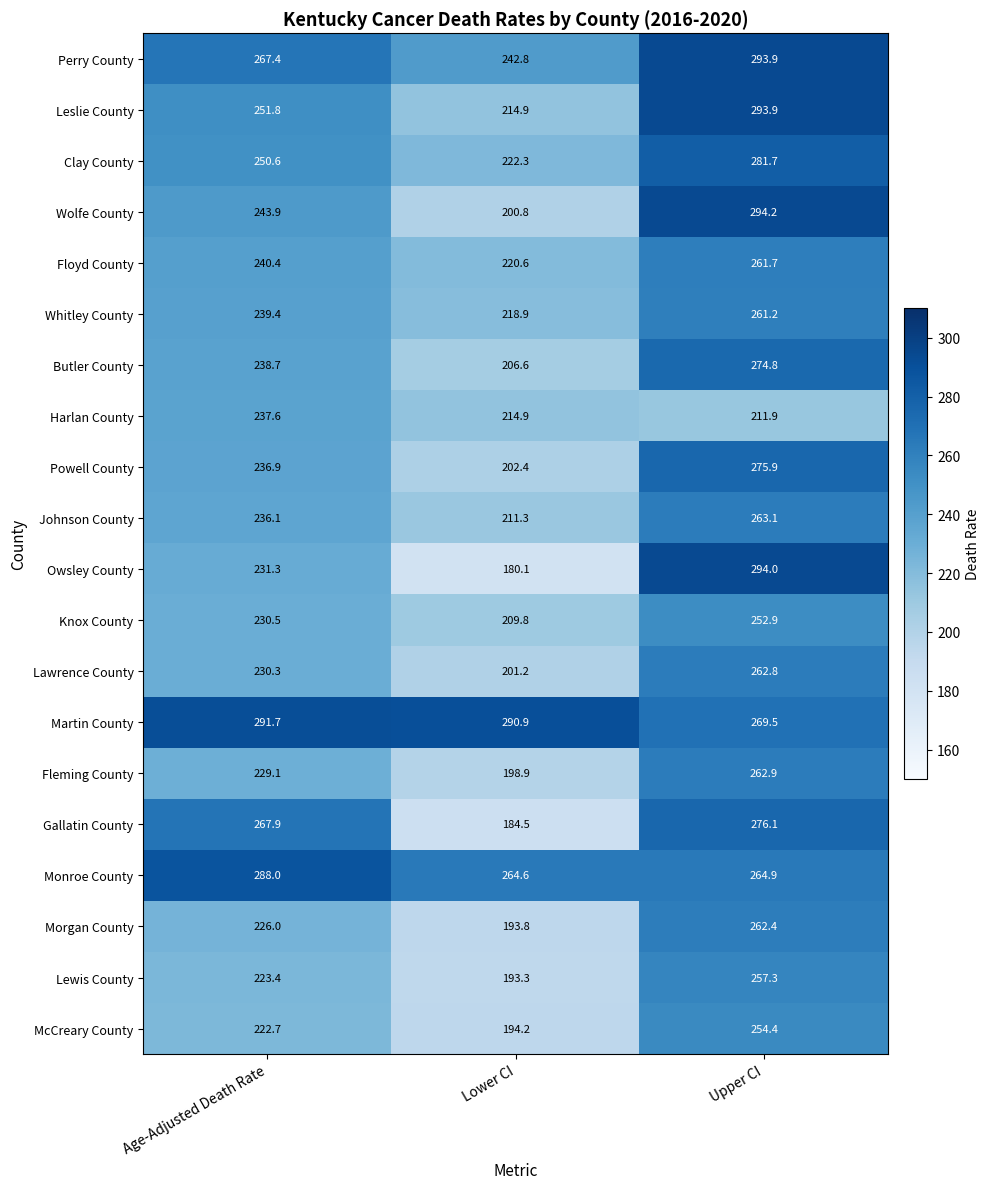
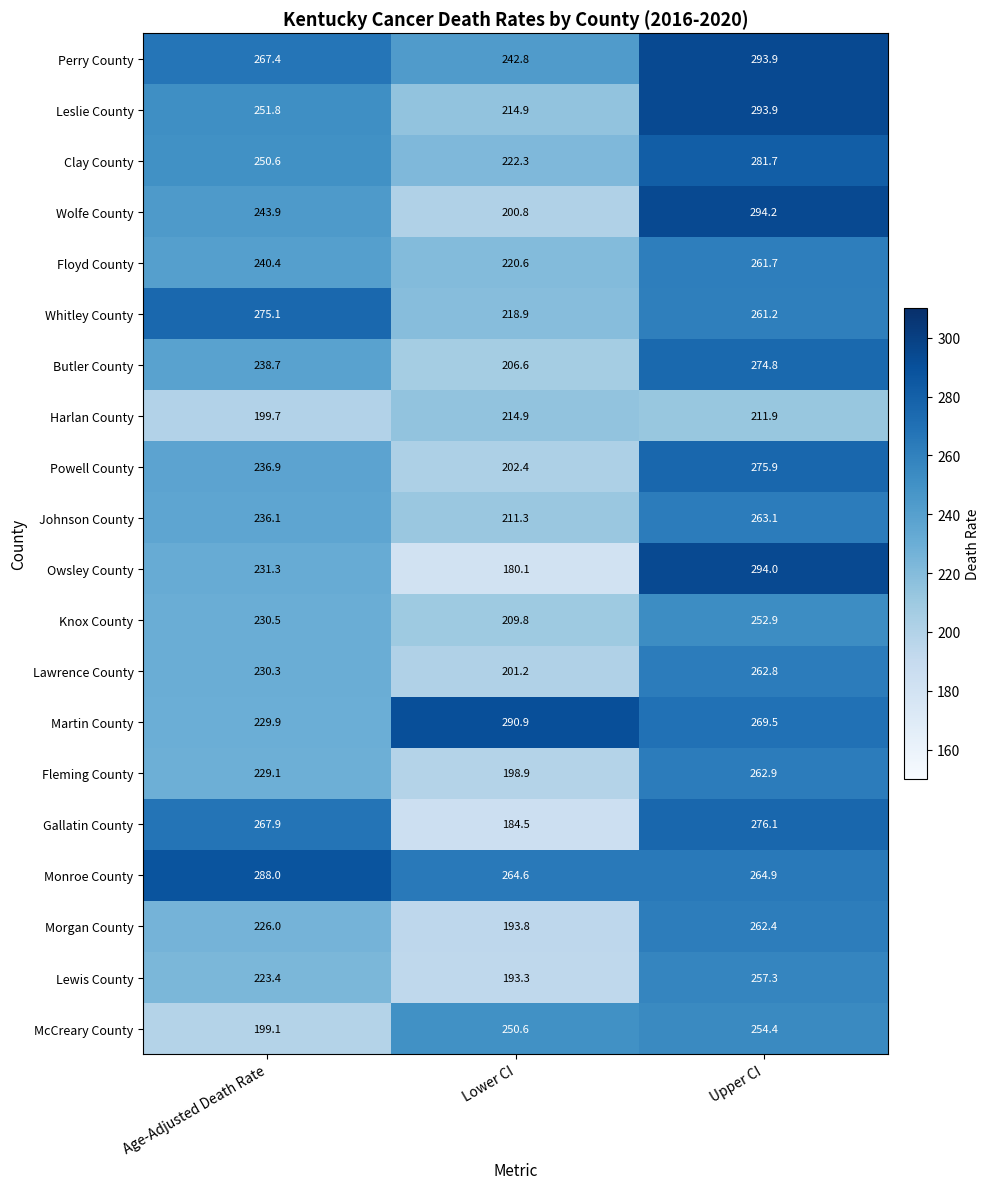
  {
    "Perry County": {
      "Age-Adjusted Death Rate": 267.4,
      "Lower CI": 242.8,
      "Upper CI": 293.9
    },
    "Leslie County": {
      "Age-Adjusted Death Rate": 251.8,
      "Lower CI": 214.9,
      "Upper CI": 293.9
    },
    "Clay County": {
      "Age-Adjusted Death Rate": 250.6,
      "Lower CI": 222.3,
      "Upper CI": 281.7
    },
    "Wolfe County": {
      "Age-Adjusted Death Rate": 243.9,
      "Lower CI": 200.8,
      "Upper CI": 294.2
    },
    "Floyd County": {
      "Age-Adjusted Death Rate": 240.4,
      "Lower CI": 220.6,
      "Upper CI": 261.7
    },
    "Whitley County": {
-     "Age-Adjusted Death Rate": 239.4,
+     "Age-Adjusted Death Rate": 275.1,
      "Lower CI": 218.9,
      "Upper CI": 261.2
    },
    "Butler County": {
      "Age-Adjusted Death Rate": 238.7,
      "Lower CI": 206.6,
      "Upper CI": 274.8
    },
    "Harlan County": {
-     "Age-Adjusted Death Rate": 237.6,
+     "Age-Adjusted Death Rate": 199.7,
      "Lower CI": 214.9,
      "Upper CI": 211.9
    },
    "Powell County": {
      "Age-Adjusted Death Rate": 236.9,
      "Lower CI": 202.4,
      "Upper CI": 275.9
    },
    "Johnson County": {
      "Age-Adjusted Death Rate": 236.1,
      "Lower CI": 211.3,
      "Upper CI": 263.1
    },
    "Owsley County": {
      "Age-Adjusted Death Rate": 231.3,
      "Lower CI": 180.1,
      "Upper CI": 294.0
    },
    "Knox County": {
      "Age-Adjusted Death Rate": 230.5,
      "Lower CI": 209.8,
      "Upper CI": 252.9
    },
    "Lawrence County": {
      "Age-Adjusted Death Rate": 230.3,
      "Lower CI": 201.2,
      "Upper CI": 262.8
    },
    "Martin County": {
-     "Age-Adjusted Death Rate": 291.7,
+     "Age-Adjusted Death Rate": 229.9,
      "Lower CI": 290.9,
      "Upper CI": 269.5
    },
    "Fleming County": {
      "Age-Adjusted Death Rate": 229.1,
      "Lower CI": 198.9,
      "Upper CI": 262.9
    },
    "Gallatin County": {
      "Age-Adjusted Death Rate": 267.9,
      "Lower CI": 184.5,
      "Upper CI": 276.1
    },
    "Monroe County": {
      "Age-Adjusted Death Rate": 288.0,
      "Lower CI": 264.6,
      "Upper CI": 264.9
    },
    "Morgan County": {
      "Age-Adjusted Death Rate": 226.0,
      "Lower CI": 193.8,
      "Upper CI": 262.4
    },
    "Lewis County": {
      "Age-Adjusted Death Rate": 223.4,
      "Lower CI": 193.3,
      "Upper CI": 257.3
    },
    "McCreary County": {
-     "Age-Adjusted Death Rate": 222.7,
-     "Lower CI": 194.2,
+     "Age-Adjusted Death Rate": 199.1,
+     "Lower CI": 250.6,
      "Upper CI": 254.4
    }
  }
